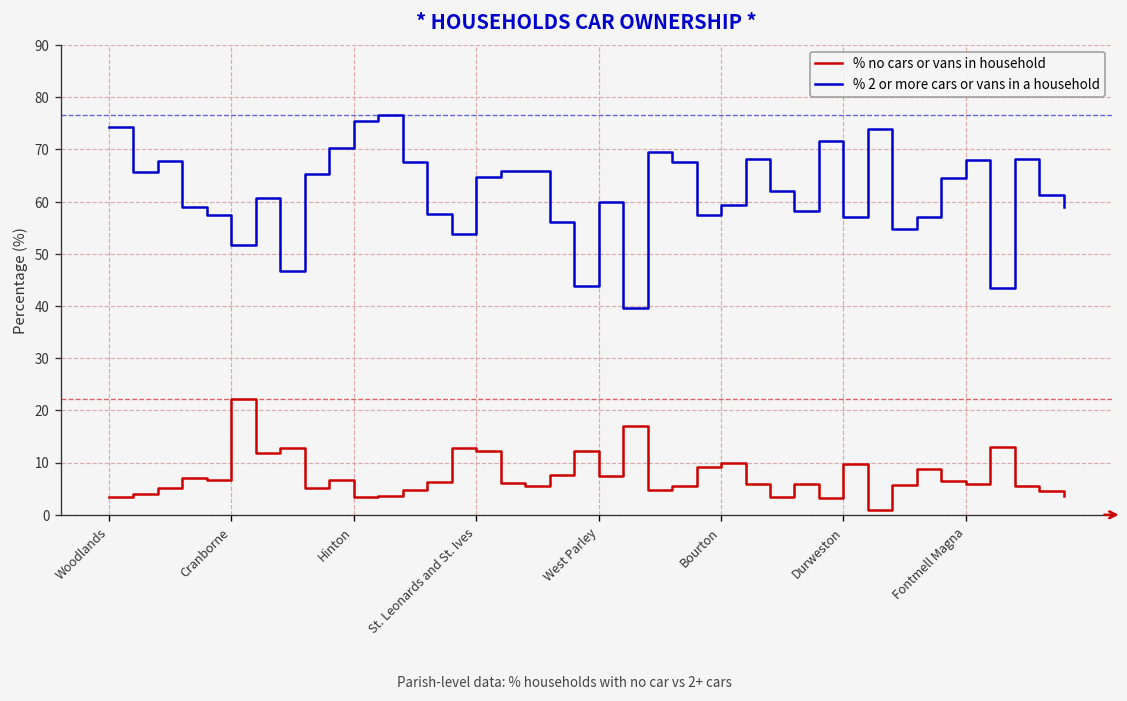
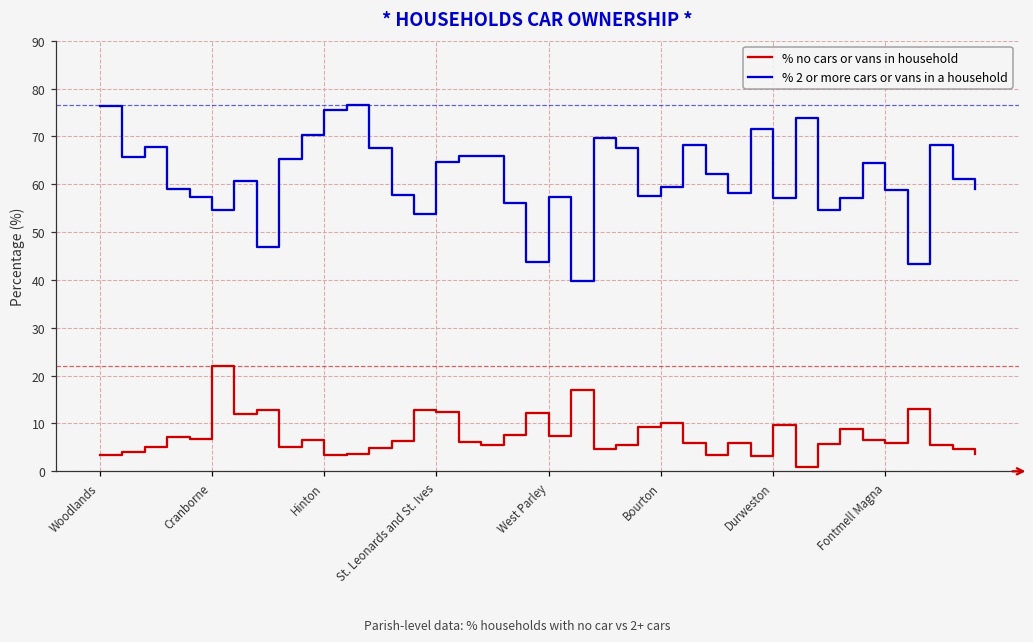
  {
    "% no cars or vans in household": {
      "Woodlands": 3,
      "Cranborne": 22,
      "Hinton": 3,
      "St. Leonards and St. Ives": 12,
      "West Parley": 7,
      "Bourton": 10,
      "Durweston": 10,
      "Fontmell Magna": 6
    },
    "% 2 or more cars or vans in a household": {
-     "Woodlands": 74,
-     "Cranborne": 52,
+     "Woodlands": 76,
+     "Cranborne": 55,
      "Hinton": 75,
      "St. Leonards and St. Ives": 65,
-     "West Parley": 60,
+     "West Parley": 57,
      "Bourton": 59,
      "Durweston": 57,
-     "Fontmell Magna": 68
+     "Fontmell Magna": 59
    }
  }
